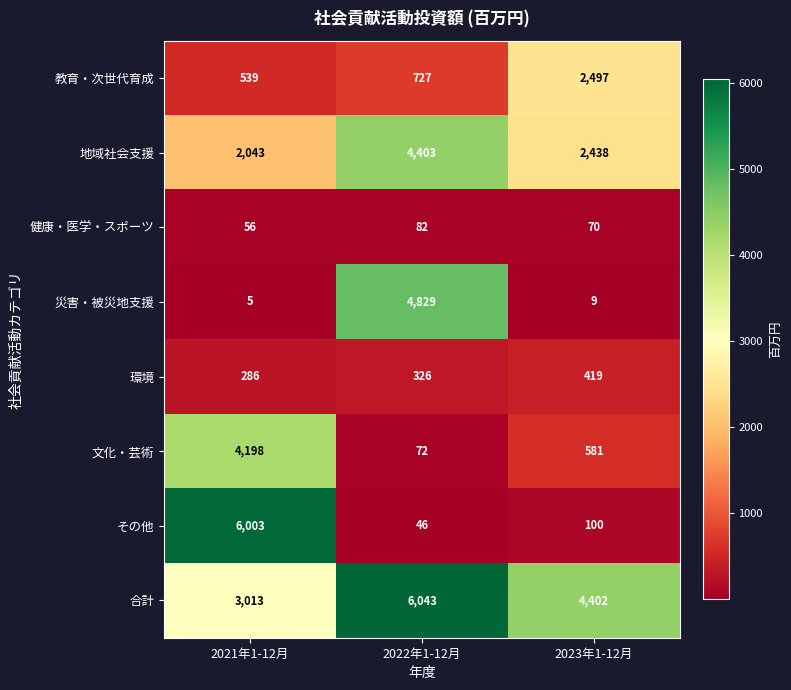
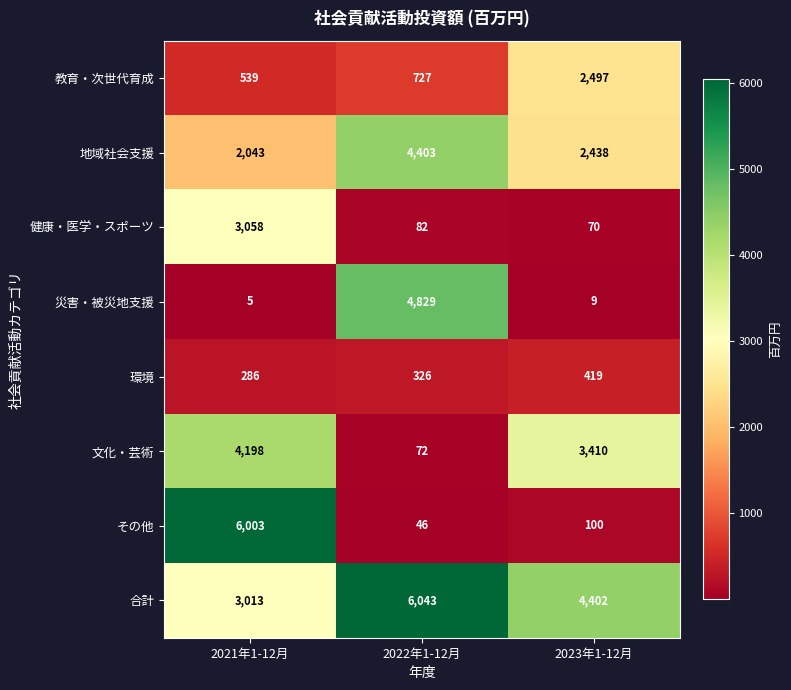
  {
    "教育・次世代育成": {
      "2021年1-12月": "539",
      "2022年1-12月": "727",
      "2023年1-12月": "2,497"
    },
    "地域社会支援": {
      "2021年1-12月": "2,043",
      "2022年1-12月": "4,403",
      "2023年1-12月": "2,438"
    },
    "健康・医学・スポーツ": {
-     "2021年1-12月": "56",
+     "2021年1-12月": "3,058",
      "2022年1-12月": "82",
      "2023年1-12月": "70"
    },
    "災害・被災地支援": {
      "2021年1-12月": "5",
      "2022年1-12月": "4,829",
      "2023年1-12月": "9"
    },
    "環境": {
      "2021年1-12月": "286",
      "2022年1-12月": "326",
      "2023年1-12月": "419"
    },
    "文化・芸術": {
      "2021年1-12月": "4,198",
      "2022年1-12月": "72",
-     "2023年1-12月": "581"
+     "2023年1-12月": "3,410"
    },
    "その他": {
      "2021年1-12月": "6,003",
      "2022年1-12月": "46",
      "2023年1-12月": "100"
    },
    "合計": {
      "2021年1-12月": "3,013",
      "2022年1-12月": "6,043",
      "2023年1-12月": "4,402"
    }
  }
